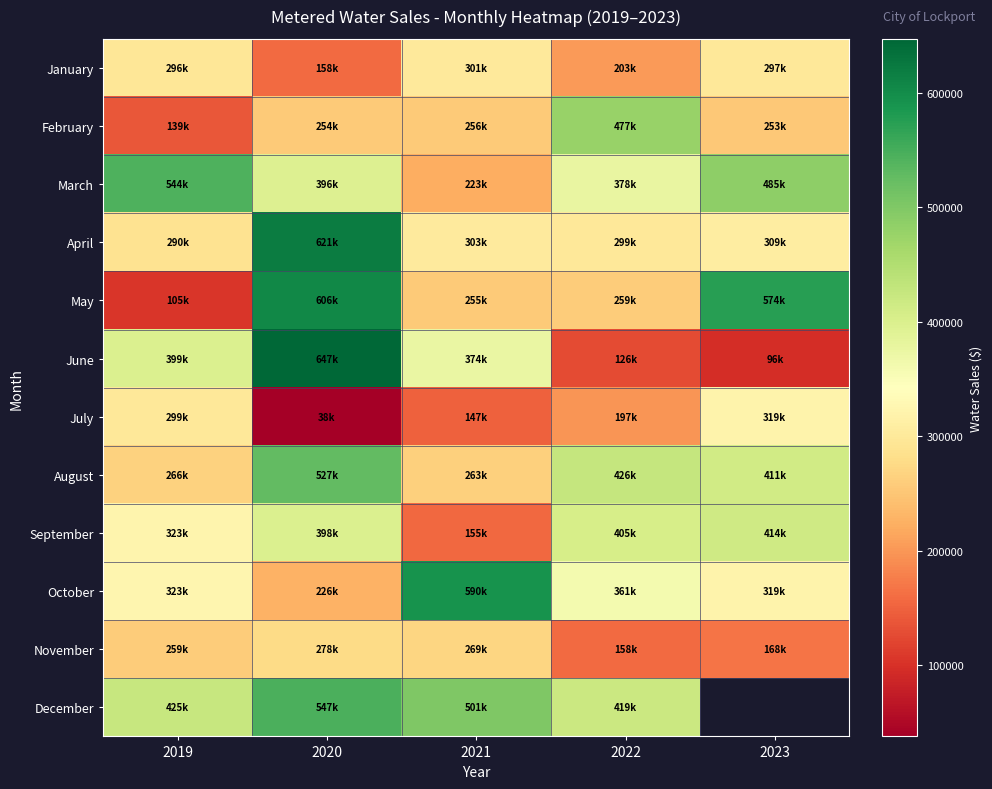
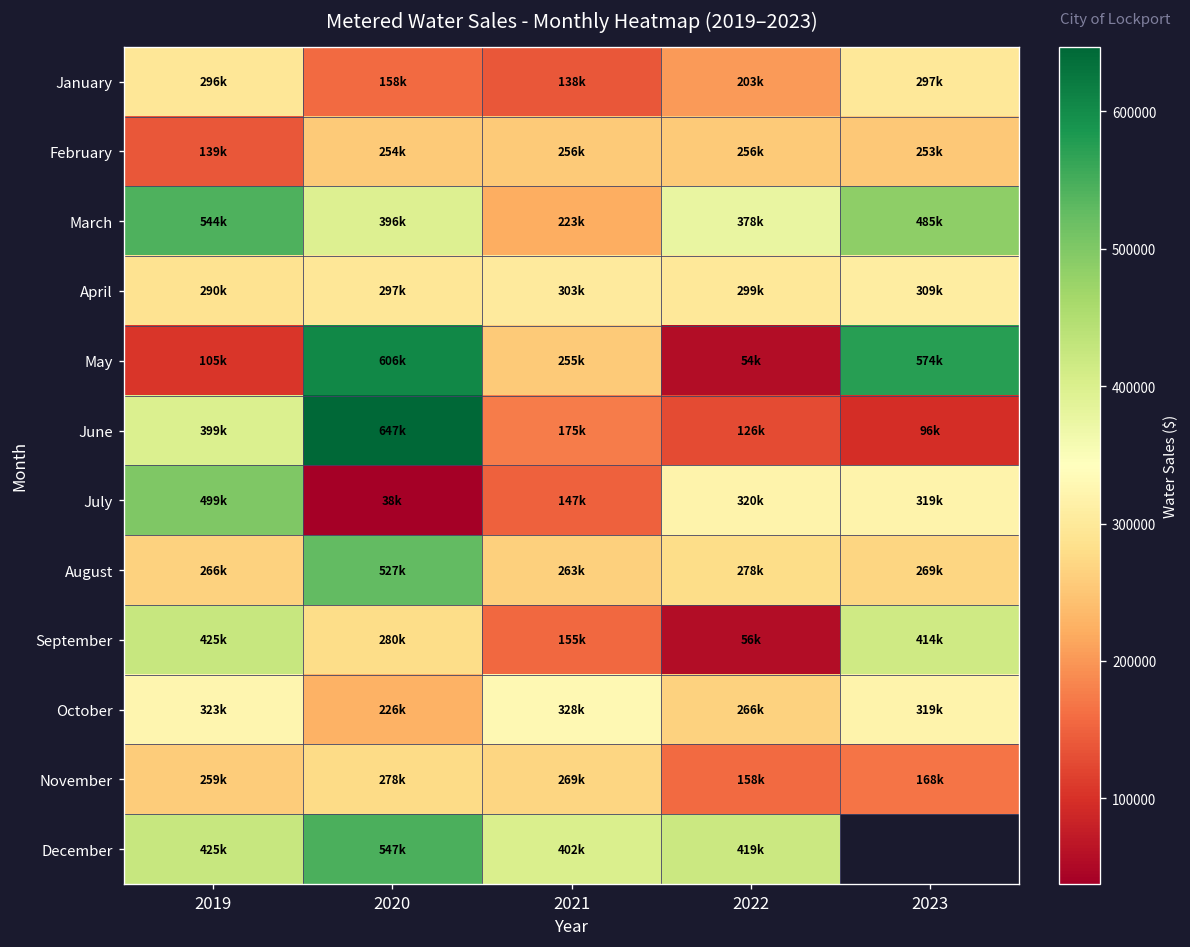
  {
    "January": {
      "2019": "296k",
      "2020": "158k",
-     "2021": "301k",
+     "2021": "138k",
      "2022": "203k",
      "2023": "297k"
    },
    "February": {
      "2019": "139k",
      "2020": "254k",
      "2021": "256k",
-     "2022": "477k",
+     "2022": "256k",
      "2023": "253k"
    },
    "March": {
      "2019": "544k",
      "2020": "396k",
      "2021": "223k",
      "2022": "378k",
      "2023": "485k"
    },
    "April": {
      "2019": "290k",
-     "2020": "621k",
+     "2020": "297k",
      "2021": "303k",
      "2022": "299k",
      "2023": "309k"
    },
    "May": {
      "2019": "105k",
      "2020": "606k",
      "2021": "255k",
-     "2022": "259k",
+     "2022": "54k",
      "2023": "574k"
    },
    "June": {
      "2019": "399k",
      "2020": "647k",
-     "2021": "374k",
+     "2021": "175k",
      "2022": "126k",
      "2023": "96k"
    },
    "July": {
-     "2019": "299k",
+     "2019": "499k",
      "2020": "38k",
      "2021": "147k",
-     "2022": "197k",
+     "2022": "320k",
      "2023": "319k"
    },
    "August": {
      "2019": "266k",
      "2020": "527k",
      "2021": "263k",
-     "2022": "426k",
-     "2023": "411k"
+     "2022": "278k",
+     "2023": "269k"
    },
    "September": {
-     "2019": "323k",
-     "2020": "398k",
+     "2019": "425k",
+     "2020": "280k",
      "2021": "155k",
-     "2022": "405k",
+     "2022": "56k",
      "2023": "414k"
    },
    "October": {
      "2019": "323k",
      "2020": "226k",
-     "2021": "590k",
-     "2022": "361k",
+     "2021": "328k",
+     "2022": "266k",
      "2023": "319k"
    },
    "November": {
      "2019": "259k",
      "2020": "278k",
      "2021": "269k",
      "2022": "158k",
      "2023": "168k"
    },
    "December": {
      "2019": "425k",
      "2020": "547k",
-     "2021": "501k",
+     "2021": "402k",
      "2022": "419k"
    }
  }
